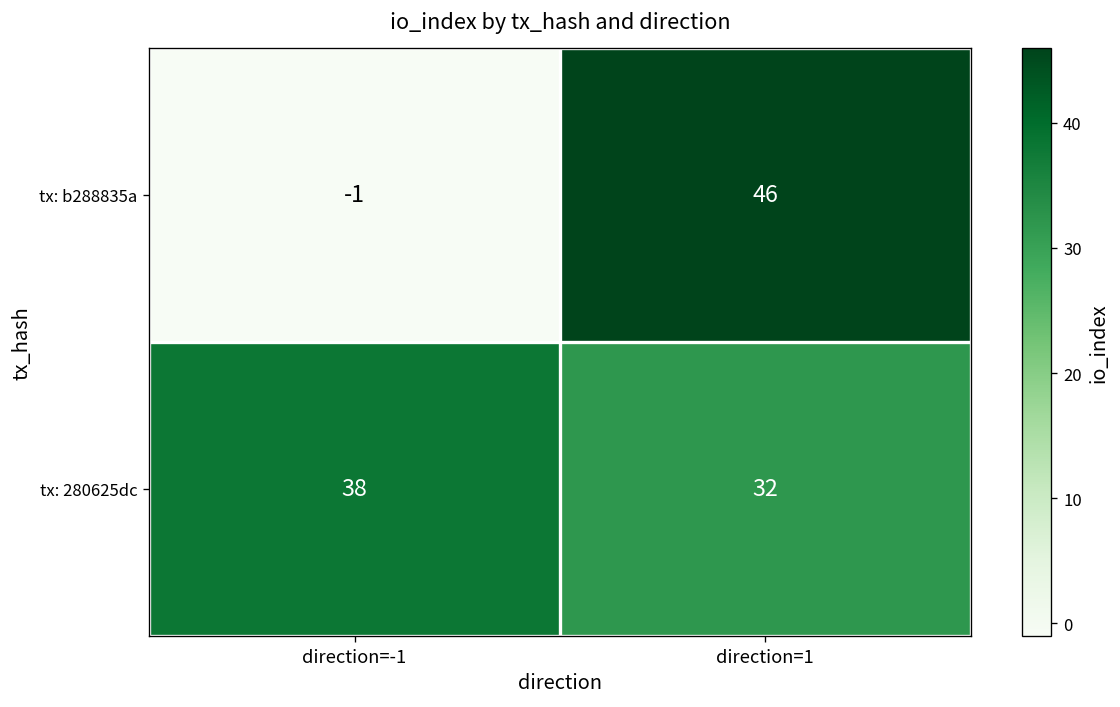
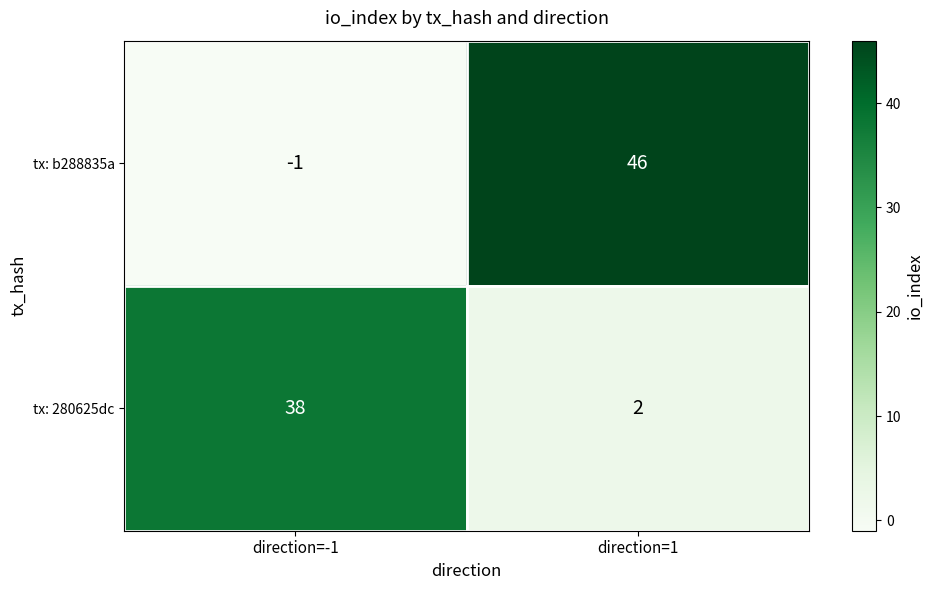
  {
    "tx: b288835a": {
      "direction=-1": -1,
      "direction=1": 46
    },
    "tx: 280625dc": {
      "direction=-1": 38,
-     "direction=1": 32
+     "direction=1": 2
    }
  }
